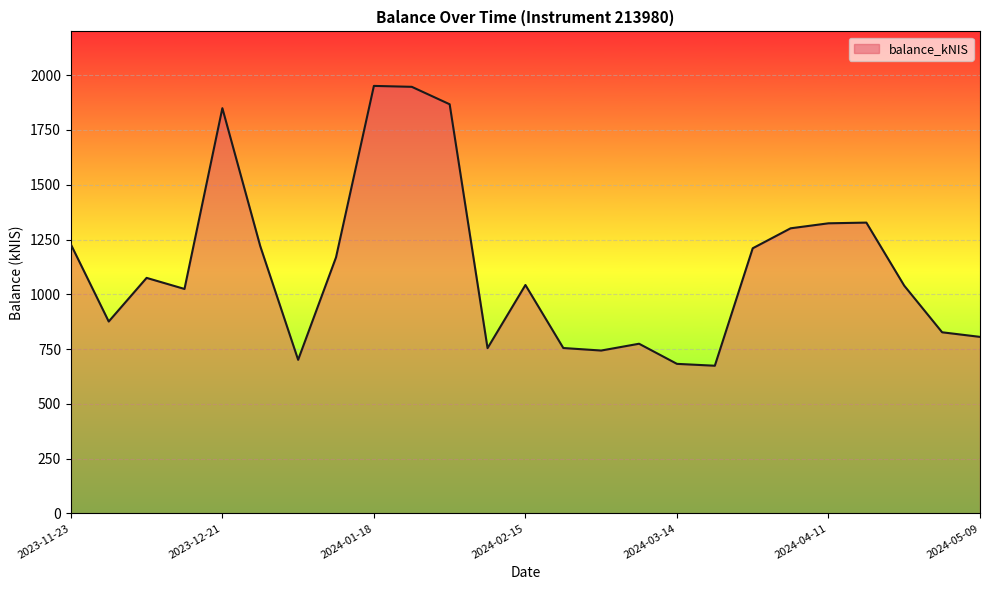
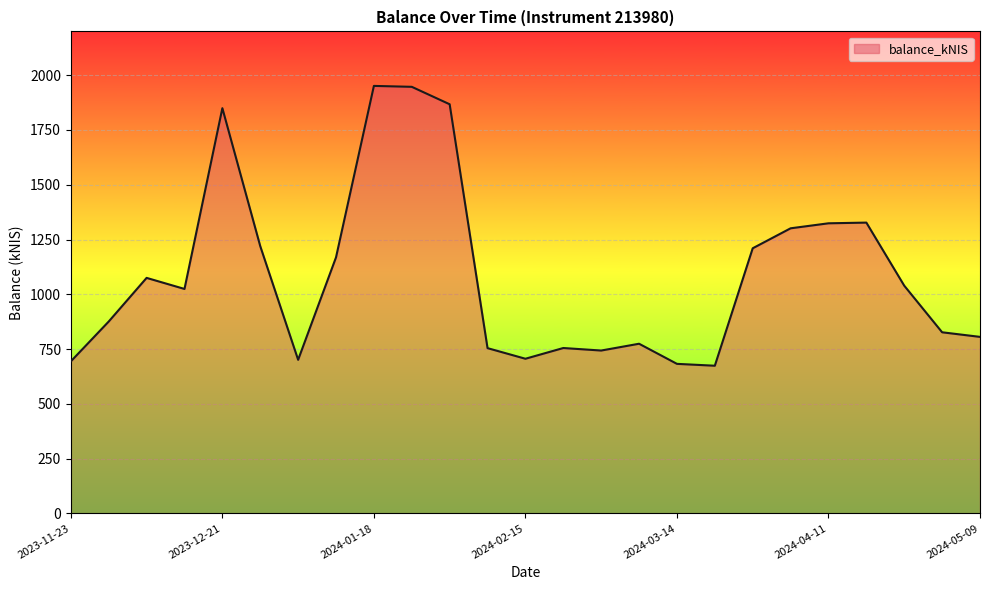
  {
-   "2023-11-23": 1230,
+   "2023-11-23": 690,
    "2023-12-21": 1850,
    "2024-01-18": 1950,
-   "2024-02-15": 1040,
+   "2024-02-15": 710,
    "2024-03-14": 680,
    "2024-04-11": 1320,
    "2024-05-09": 810
  }
